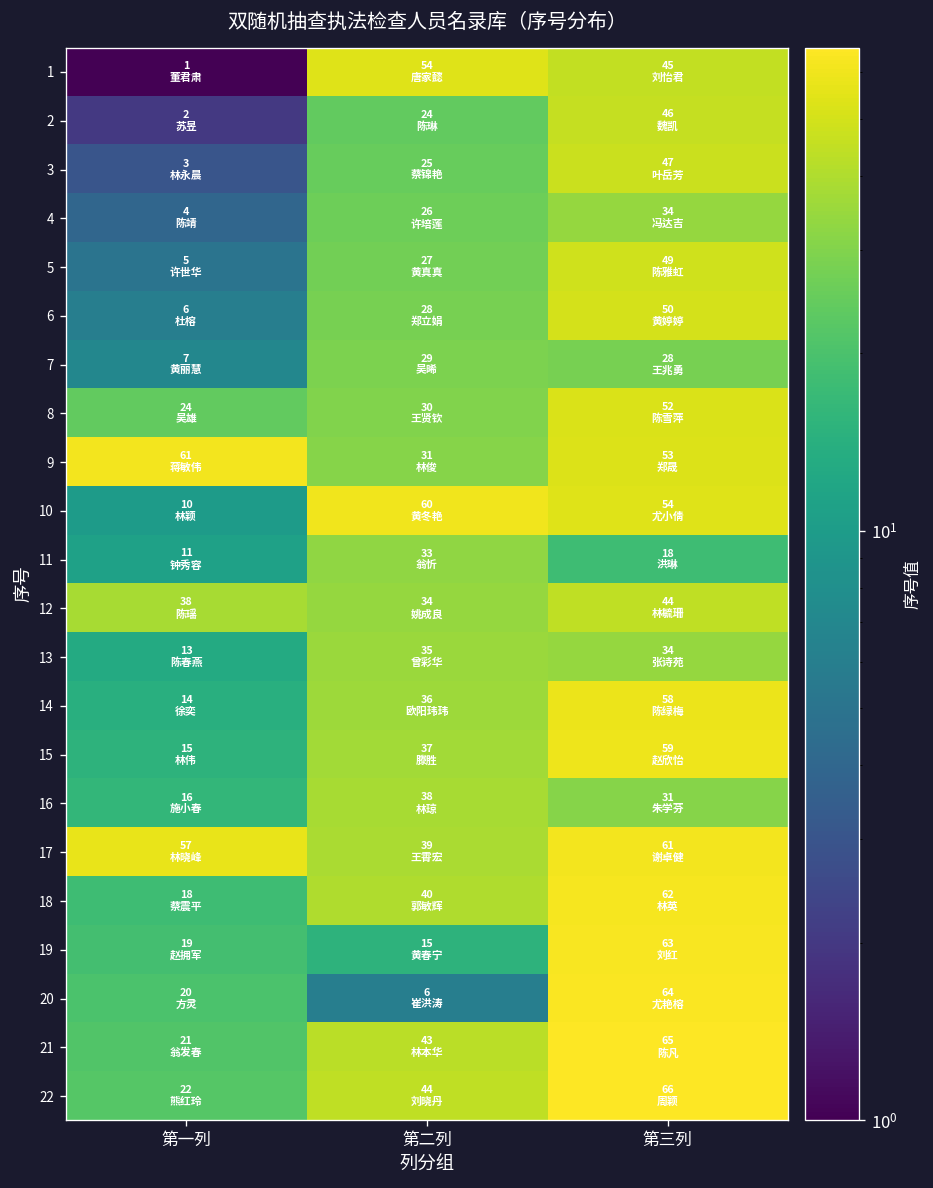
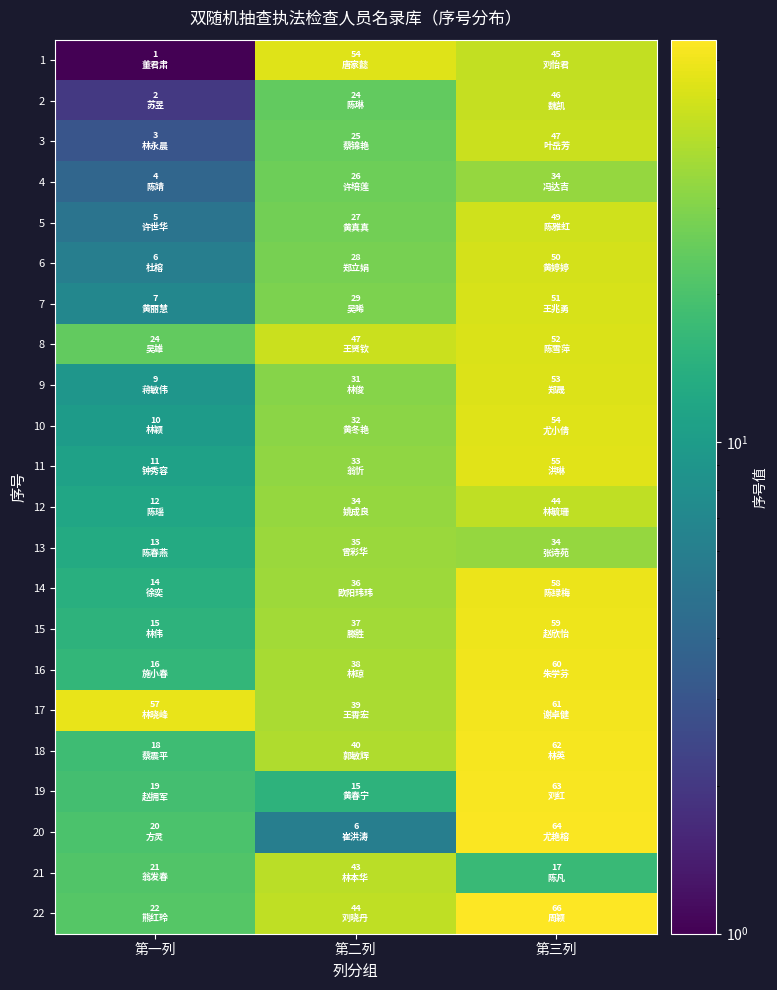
  {
    "1": {
      "第一列": 1,
      "第二列": 54,
      "第三列": 45
    },
    "2": {
      "第一列": 2,
      "第二列": 24,
      "第三列": 46
    },
    "3": {
      "第一列": 3,
      "第二列": 25,
      "第三列": 47
    },
    "4": {
      "第一列": 4,
      "第二列": 26,
      "第三列": 34
    },
    "5": {
      "第一列": 5,
      "第二列": 27,
      "第三列": 49
    },
    "6": {
      "第一列": 6,
      "第二列": 28,
      "第三列": 50
    },
    "7": {
      "第一列": 7,
      "第二列": 29,
-     "第三列": 28
+     "第三列": 51
    },
    "8": {
      "第一列": 24,
-     "第二列": 30,
+     "第二列": 47,
      "第三列": 52
    },
    "9": {
-     "第一列": 61,
+     "第一列": 9,
      "第二列": 31,
      "第三列": 53
    },
    "10": {
      "第一列": 10,
-     "第二列": 60,
+     "第二列": 32,
      "第三列": 54
    },
    "11": {
      "第一列": 11,
      "第二列": 33,
-     "第三列": 18
+     "第三列": 55
    },
    "12": {
-     "第一列": 38,
+     "第一列": 12,
      "第二列": 34,
      "第三列": 44
    },
    "13": {
      "第一列": 13,
      "第二列": 35,
      "第三列": 34
    },
    "14": {
      "第一列": 14,
      "第二列": 36,
      "第三列": 58
    },
    "15": {
      "第一列": 15,
      "第二列": 37,
      "第三列": 59
    },
    "16": {
      "第一列": 16,
      "第二列": 38,
-     "第三列": 31
+     "第三列": 60
    },
    "17": {
      "第一列": 57,
      "第二列": 39,
      "第三列": 61
    },
    "18": {
      "第一列": 18,
      "第二列": 40,
      "第三列": 62
    },
    "19": {
      "第一列": 19,
      "第二列": 15,
      "第三列": 63
    },
    "20": {
      "第一列": 20,
      "第二列": 6,
      "第三列": 64
    },
    "21": {
      "第一列": 21,
      "第二列": 43,
-     "第三列": 65
+     "第三列": 17
    },
    "22": {
      "第一列": 22,
      "第二列": 44,
      "第三列": 66
    }
  }
